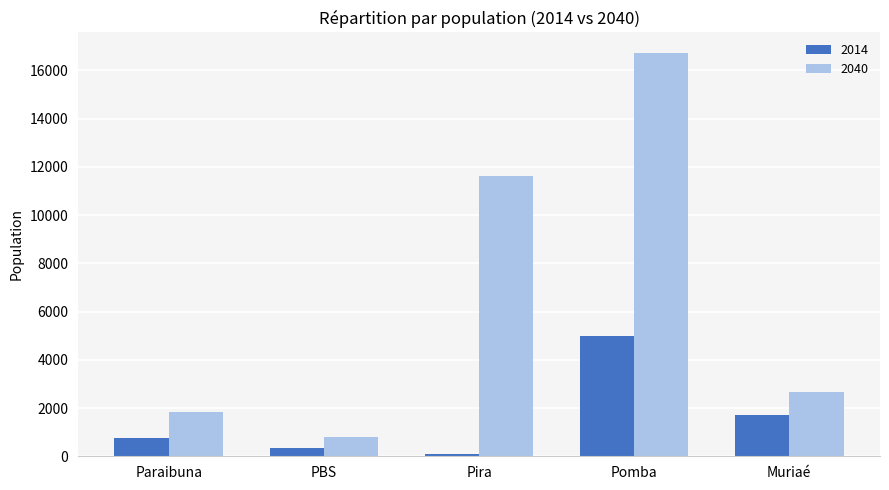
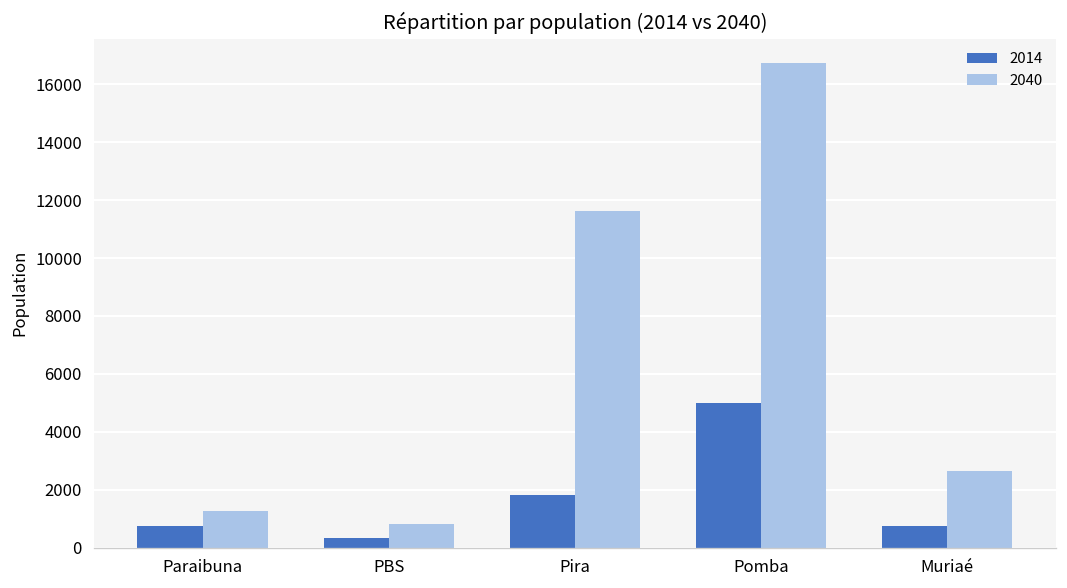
  {
    "2014": {
      "Paraibuna": 700,
      "PBS": 300,
-     "Pira": 100,
+     "Pira": 1800,
      "Pomba": 5000,
-     "Muriaé": 1700
+     "Muriaé": 700
    },
    "2040": {
-     "Paraibuna": 1800,
+     "Paraibuna": 1300,
      "PBS": 800,
      "Pira": 11600,
      "Pomba": 16700,
      "Muriaé": 2600
    }
  }
